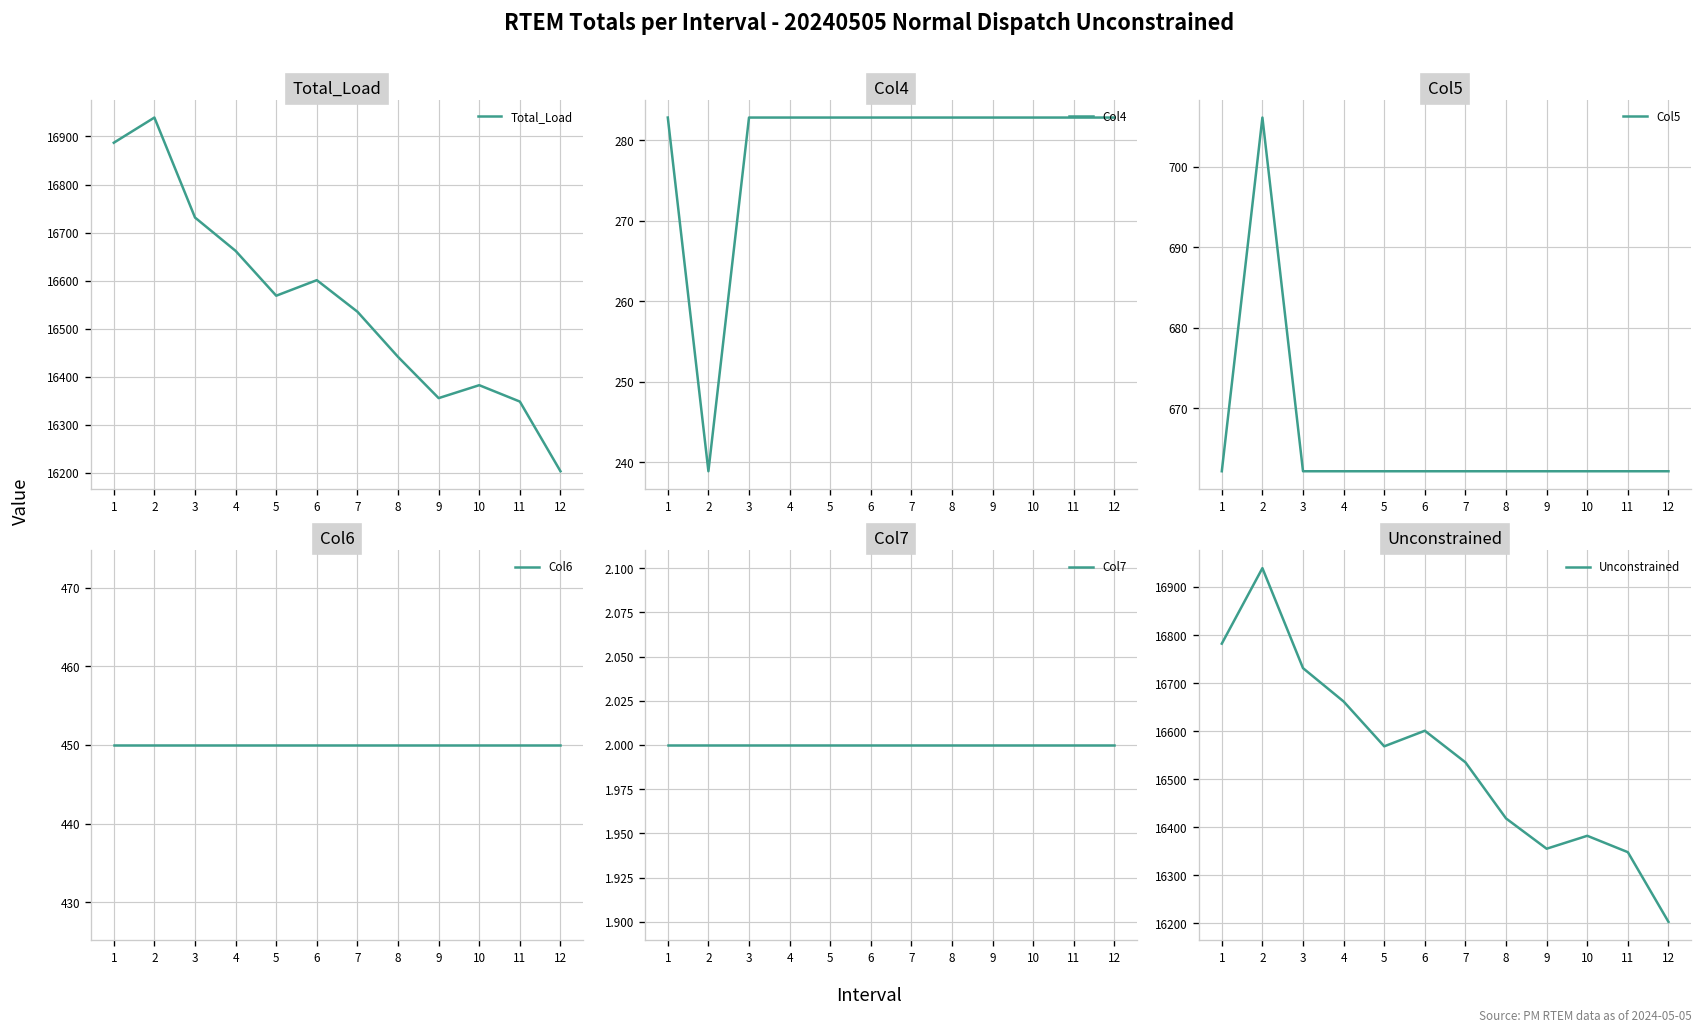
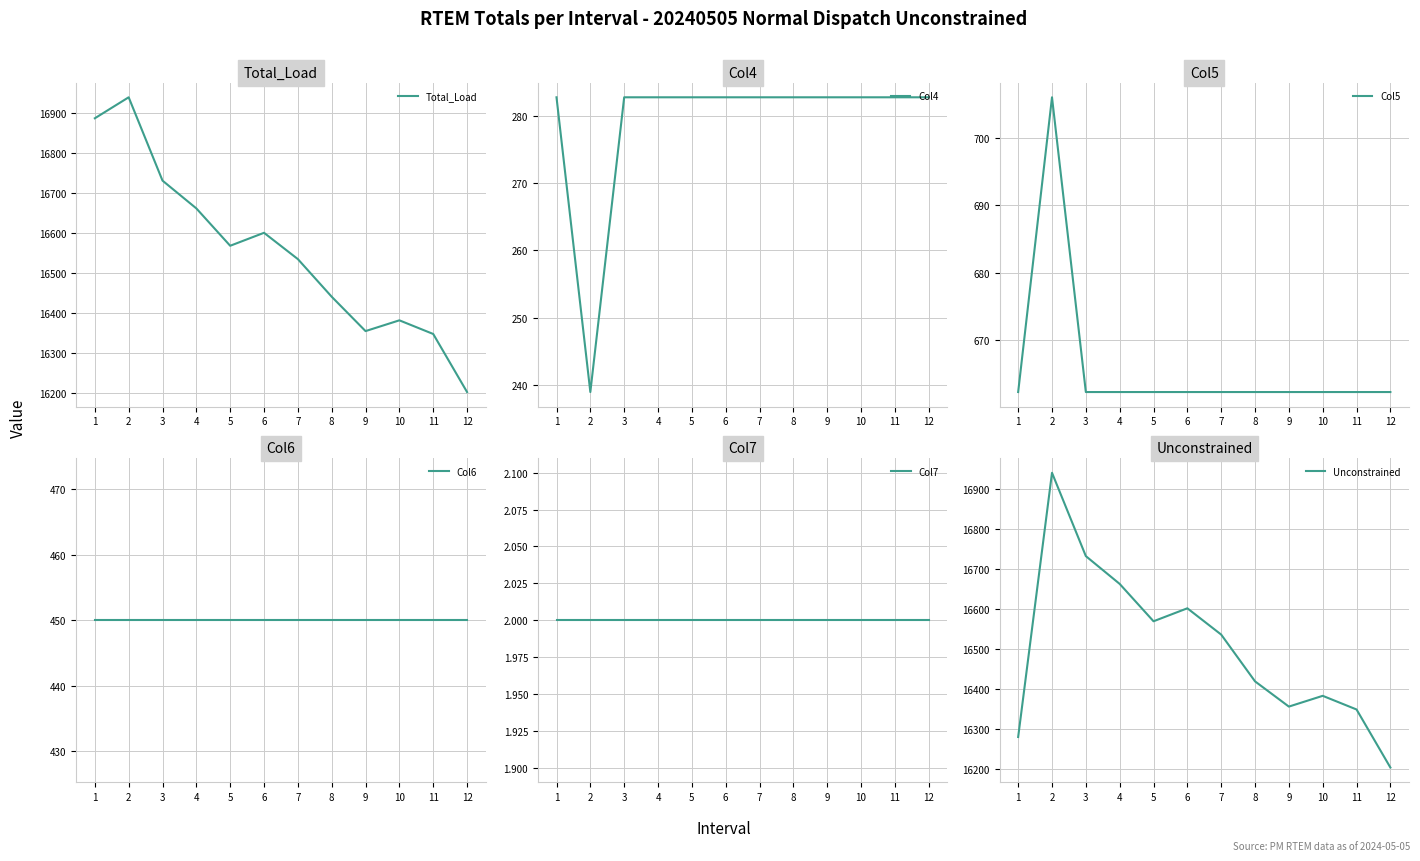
  {
    "Total_Load": {
      "1": 16890,
      "2": 16940,
      "3": 16730,
      "4": 16660,
      "5": 16570,
      "6": 16600,
      "7": 16540,
      "8": 16440,
      "9": 16360,
      "10": 16380,
      "11": 16350,
      "12": 16200
    },
    "Col4": {
      "1": 283,
      "2": 239,
      "3": 283,
      "4": 283,
      "5": 283,
      "6": 283,
      "7": 283,
      "8": 283,
      "9": 283,
      "10": 283,
      "11": 283,
      "12": 283
    },
    "Col5": {
      "1": 662,
      "2": 706,
      "3": 662,
      "4": 662,
      "5": 662,
      "6": 662,
      "7": 662,
      "8": 662,
      "9": 662,
      "10": 662,
      "11": 662,
      "12": 662
    },
    "Col6": {
      "1": 450,
      "2": 450,
      "3": 450,
      "4": 450,
      "5": 450,
      "6": 450,
      "7": 450,
      "8": 450,
      "9": 450,
      "10": 450,
      "11": 450,
      "12": 450
    },
    "Col7": {
      "1": 2.000,
      "2": 2.000,
      "3": 2.000,
      "4": 2.000,
      "5": 2.000,
      "6": 2.000,
      "7": 2.000,
      "8": 2.000,
      "9": 2.000,
      "10": 2.000,
      "11": 2.000,
      "12": 2.000
    },
    "Unconstrained": {
-     "1": 16780,
+     "1": 16280,
      "2": 16940,
      "3": 16730,
      "4": 16660,
      "5": 16570,
      "6": 16600,
      "7": 16540,
      "8": 16420,
      "9": 16360,
      "10": 16380,
      "11": 16350,
      "12": 16200
    }
  }
